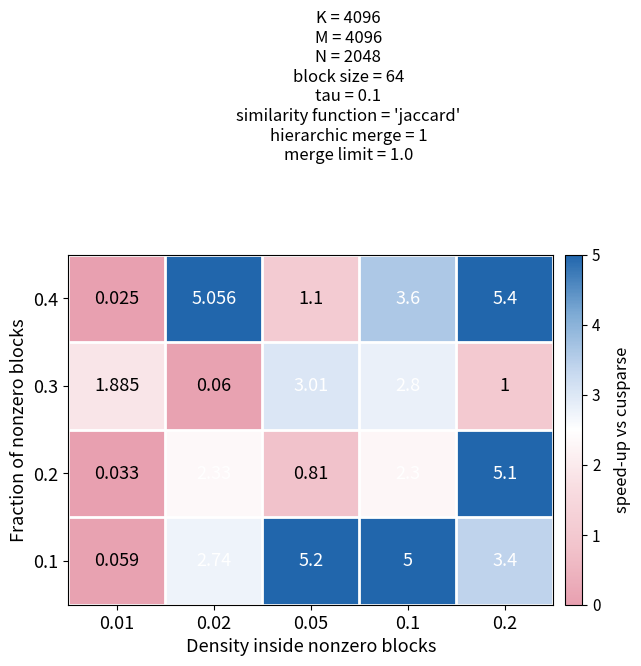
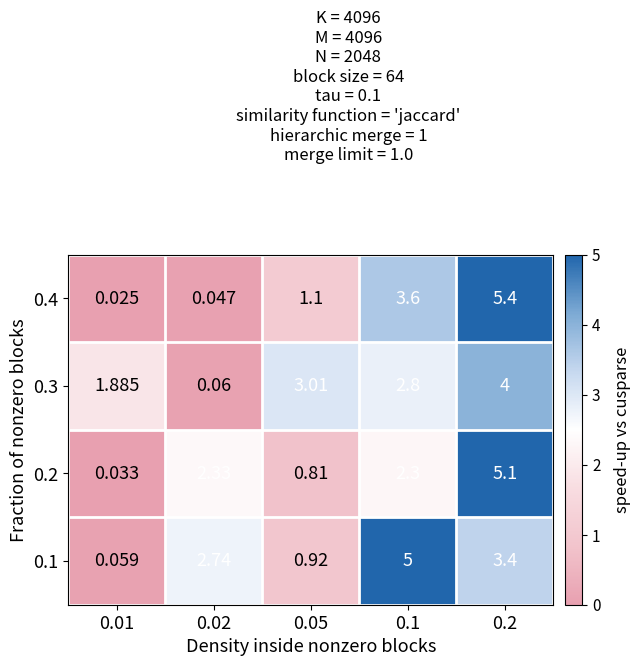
  {
    "0.4": {
      "0.01": 0.025,
-     "0.02": 5.056,
+     "0.02": 0.047,
      "0.05": 1.1,
      "0.1": 3.6,
      "0.2": 5.4
    },
    "0.3": {
      "0.01": 1.885,
      "0.02": 0.06,
-     "0.2": 1
+     "0.2": 4
    },
    "0.2": {
      "0.01": 0.033,
      "0.05": 0.81,
      "0.2": 5.1
    },
    "0.1": {
      "0.01": 0.059,
-     "0.05": 5.2,
+     "0.05": 0.92,
      "0.1": 5,
      "0.2": 3.4
    }
  }
